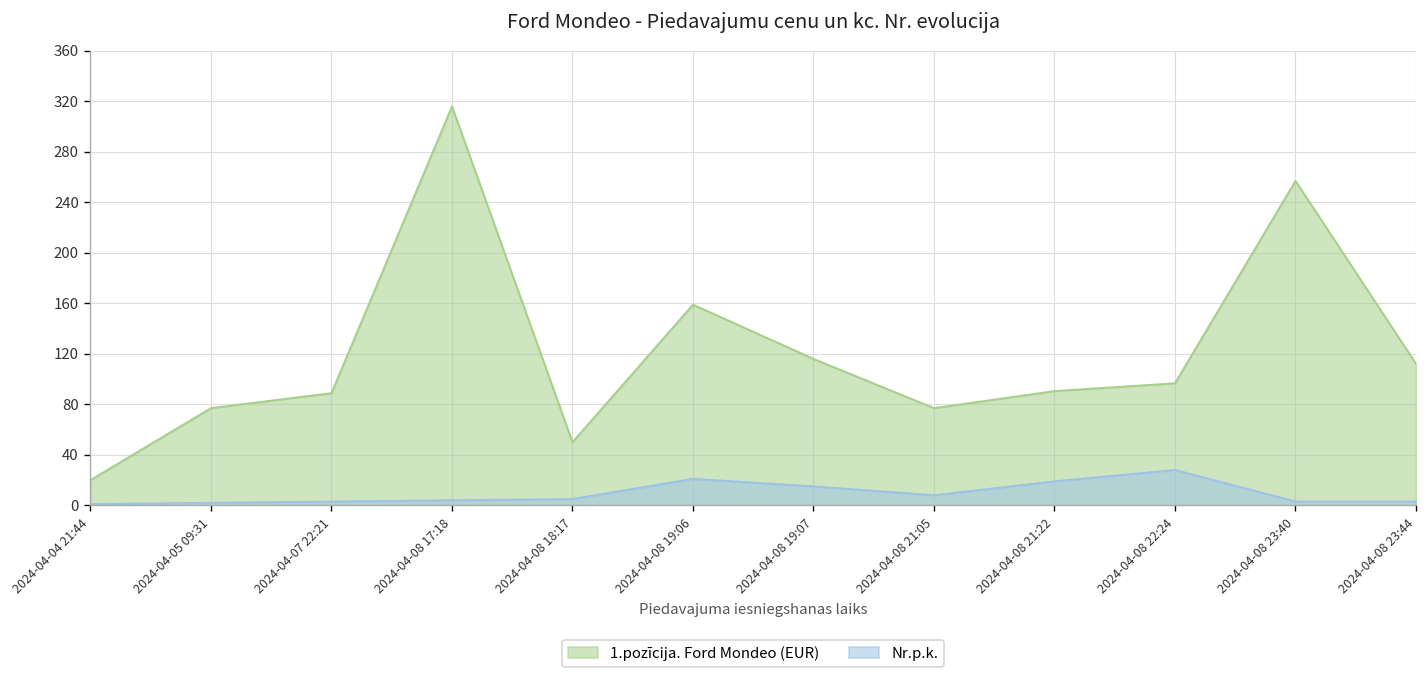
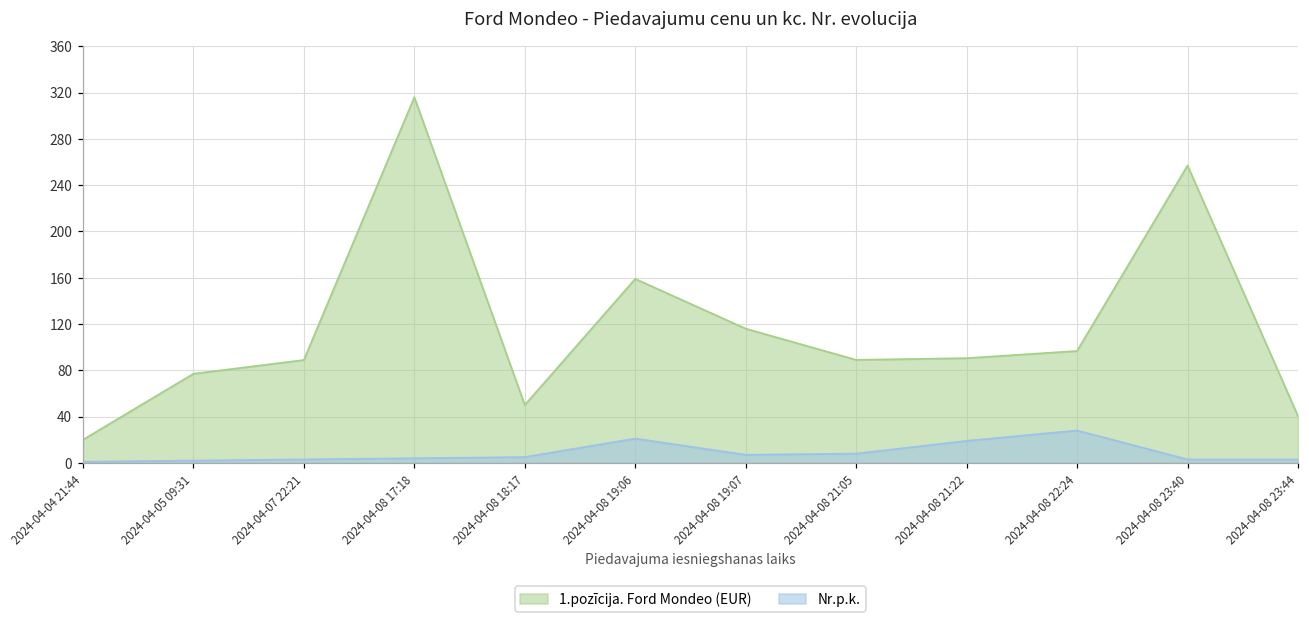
  {
    "1.pozīcija. Ford Mondeo (EUR)": {
      "2024-04-04 21:44": 20,
      "2024-04-05 09:31": 77,
      "2024-04-07 22:21": 89,
      "2024-04-08 17:18": 316,
      "2024-04-08 18:17": 50,
      "2024-04-08 19:06": 159,
      "2024-04-08 19:07": 116,
-     "2024-04-08 21:05": 77,
+     "2024-04-08 21:05": 89,
      "2024-04-08 21:22": 91,
      "2024-04-08 22:24": 97,
      "2024-04-08 23:40": 257,
-     "2024-04-08 23:44": 112
+     "2024-04-08 23:44": 40
    },
    "Nr.p.k.": {
      "2024-04-04 21:44": 1,
      "2024-04-05 09:31": 2,
      "2024-04-07 22:21": 3,
      "2024-04-08 17:18": 4,
      "2024-04-08 18:17": 5,
      "2024-04-08 19:06": 21,
-     "2024-04-08 19:07": 15,
+     "2024-04-08 19:07": 7,
      "2024-04-08 21:05": 8,
      "2024-04-08 21:22": 19,
      "2024-04-08 22:24": 28,
      "2024-04-08 23:40": 3,
      "2024-04-08 23:44": 3
    }
  }
